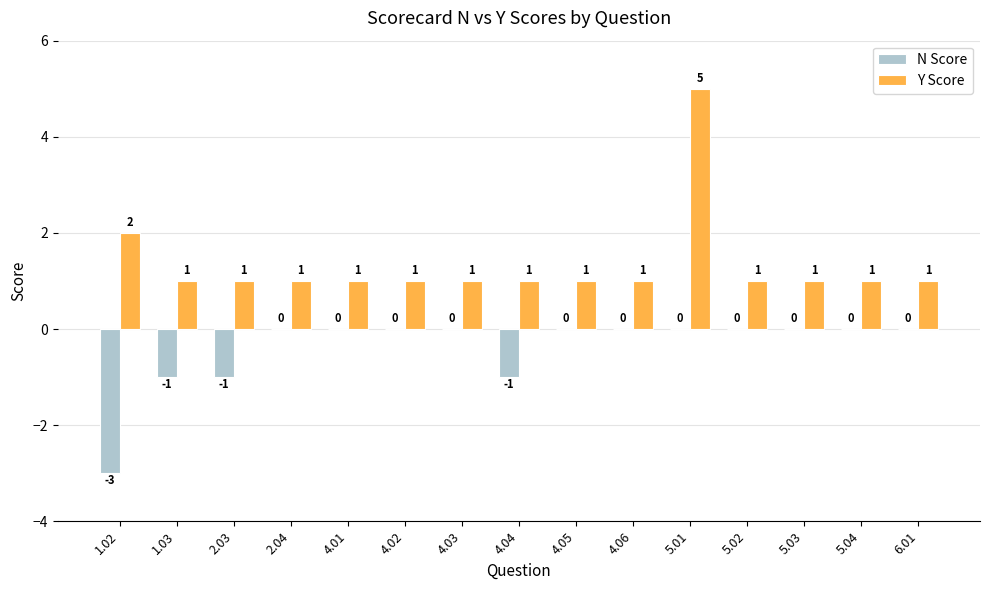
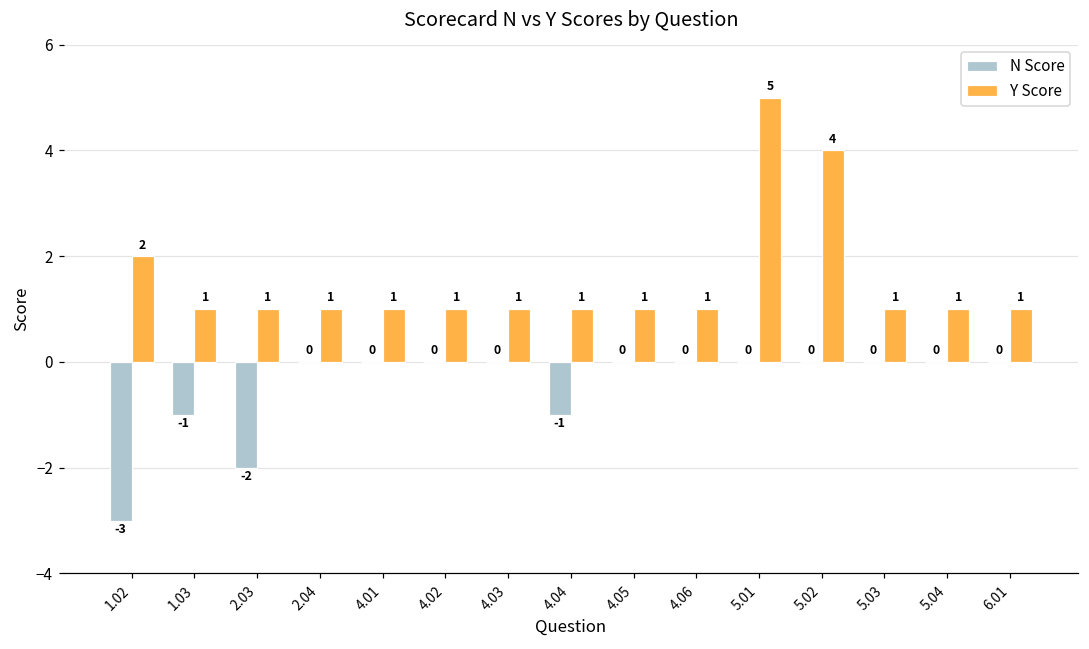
  {
    "N Score": {
      "1.02": -3,
      "1.03": -1,
-     "2.03": -1,
+     "2.03": -2,
      "2.04": 0,
      "4.01": 0,
      "4.02": 0,
      "4.03": 0,
      "4.04": -1,
      "4.05": 0,
      "4.06": 0,
      "5.01": 0,
      "5.02": 0,
      "5.03": 0,
      "5.04": 0,
      "6.01": 0
    },
    "Y Score": {
      "1.02": 2,
      "1.03": 1,
      "2.03": 1,
      "2.04": 1,
      "4.01": 1,
      "4.02": 1,
      "4.03": 1,
      "4.04": 1,
      "4.05": 1,
      "4.06": 1,
      "5.01": 5,
-     "5.02": 1,
+     "5.02": 4,
      "5.03": 1,
      "5.04": 1,
      "6.01": 1
    }
  }
